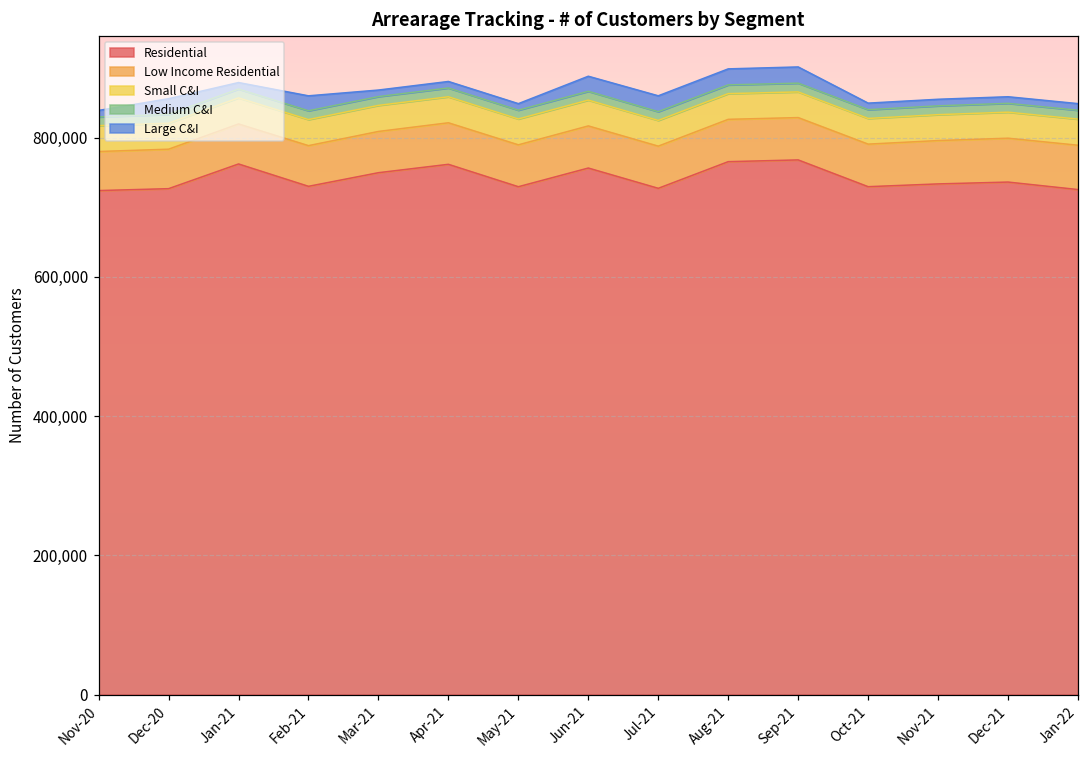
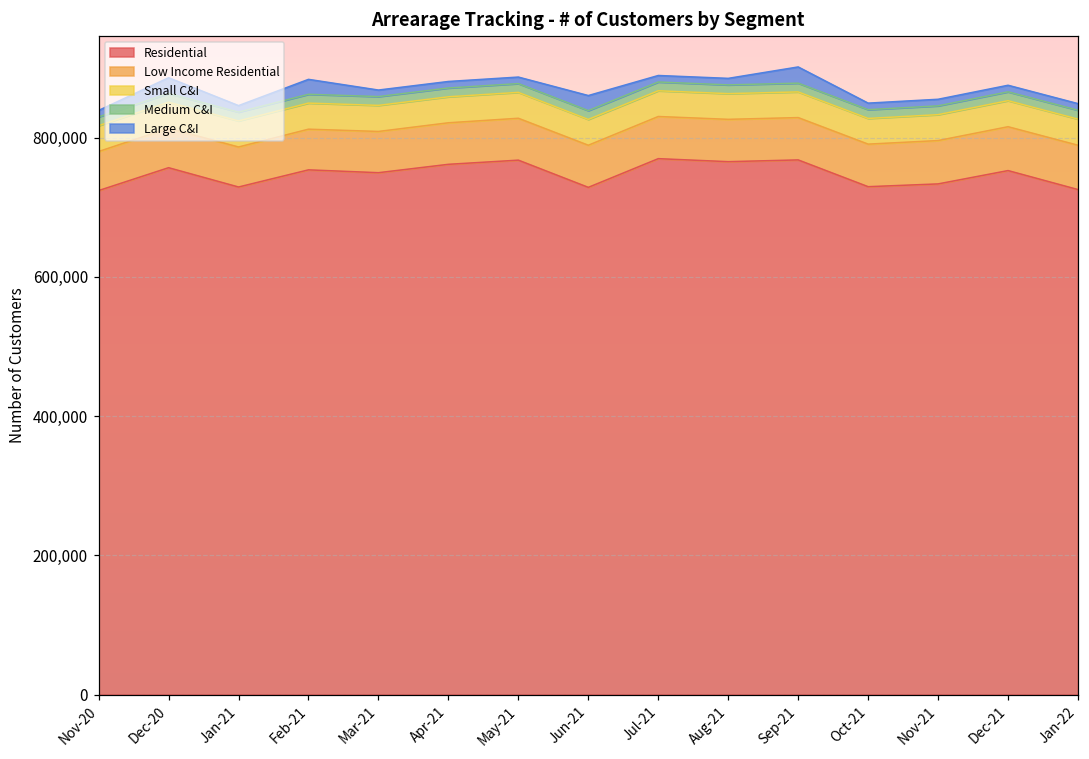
  {
    "Residential": {
      "Nov-20": "720,000",
-     "Dec-20": "730,000",
-     "Jan-21": "760,000",
-     "Feb-21": "730,000",
+     "Dec-20": "760,000",
+     "Jan-21": "730,000",
+     "Feb-21": "750,000",
      "Mar-21": "750,000",
      "Apr-21": "760,000",
-     "May-21": "730,000",
-     "Jun-21": "760,000",
-     "Jul-21": "730,000",
+     "May-21": "770,000",
+     "Jun-21": "730,000",
+     "Jul-21": "770,000",
      "Aug-21": "770,000",
      "Sep-21": "770,000",
      "Oct-21": "730,000",
      "Nov-21": "730,000",
-     "Dec-21": "740,000",
+     "Dec-21": "750,000",
      "Jan-22": "730,000"
    },
    "Medium C&I": {
      "Nov-20": "10,000",
      "Feb-21": "10,000",
      "Mar-21": "10,000",
      "Apr-21": "10,000",
      "May-21": "10,000",
      "Jun-21": "10,000",
      "Jul-21": "10,000",
      "Aug-21": "10,000",
      "Sep-21": "10,000",
      "Oct-21": "10,000",
      "Nov-21": "10,000",
      "Dec-21": "10,000",
      "Jan-22": "10,000"
    },
    "Large C&I": {
      "Nov-20": "10,000",
      "Feb-21": "20,000",
      "Mar-21": "10,000",
      "Apr-21": "10,000",
      "May-21": "10,000",
      "Jun-21": "20,000",
-     "Jul-21": "20,000",
-     "Aug-21": "20,000",
+     "Jul-21": "10,000",
+     "Aug-21": "10,000",
      "Sep-21": "20,000",
      "Oct-21": "10,000",
      "Nov-21": "10,000",
      "Dec-21": "10,000",
      "Jan-22": "10,000"
    }
  }
